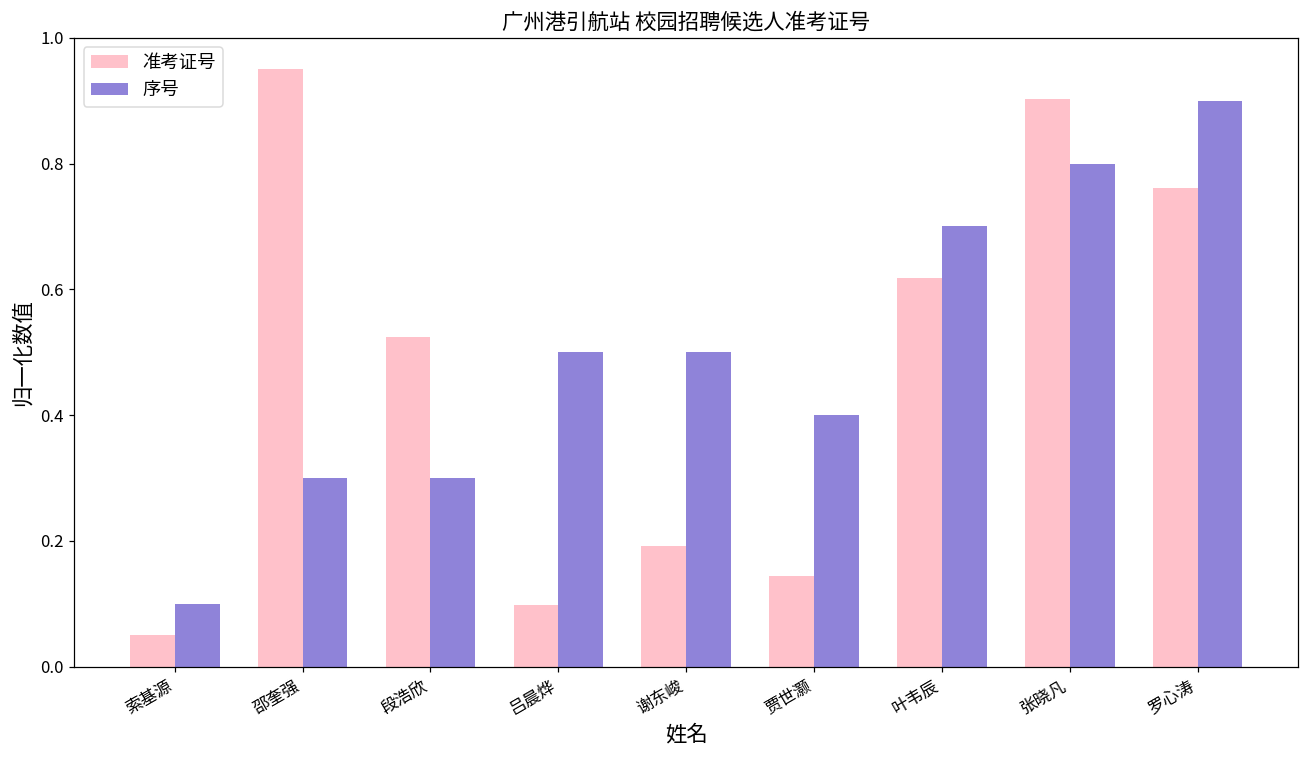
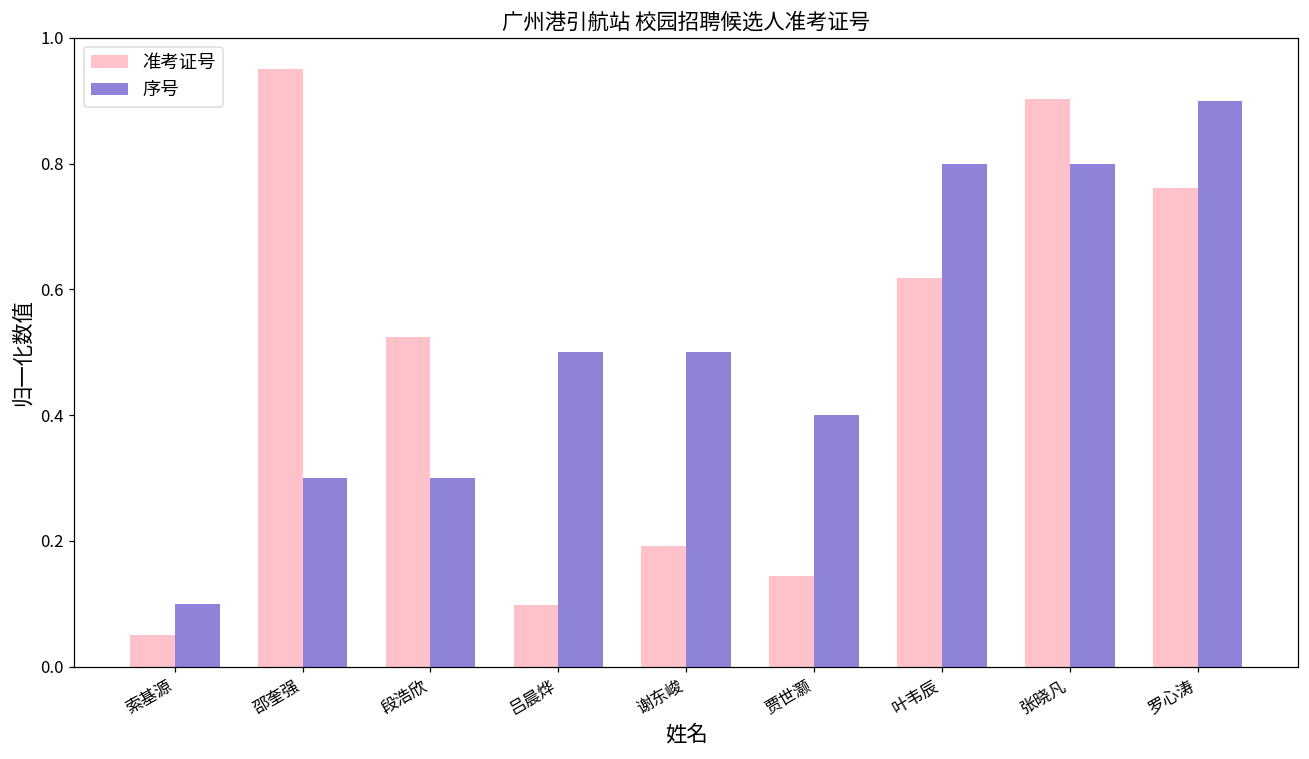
  {
    "准考证号": {
      "索基源": 0.05,
      "邵奎强": 0.95,
      "段浩欣": 0.52,
      "吕晨烨": 0.10,
      "谢东峻": 0.19,
      "贾世灏": 0.14,
      "叶韦辰": 0.62,
      "张晓凡": 0.90,
      "罗心涛": 0.76
    },
    "序号": {
      "索基源": 0.10,
      "邵奎强": 0.30,
      "段浩欣": 0.30,
      "吕晨烨": 0.50,
      "谢东峻": 0.50,
      "贾世灏": 0.40,
-     "叶韦辰": 0.70,
+     "叶韦辰": 0.80,
      "张晓凡": 0.80,
      "罗心涛": 0.90
    }
  }
